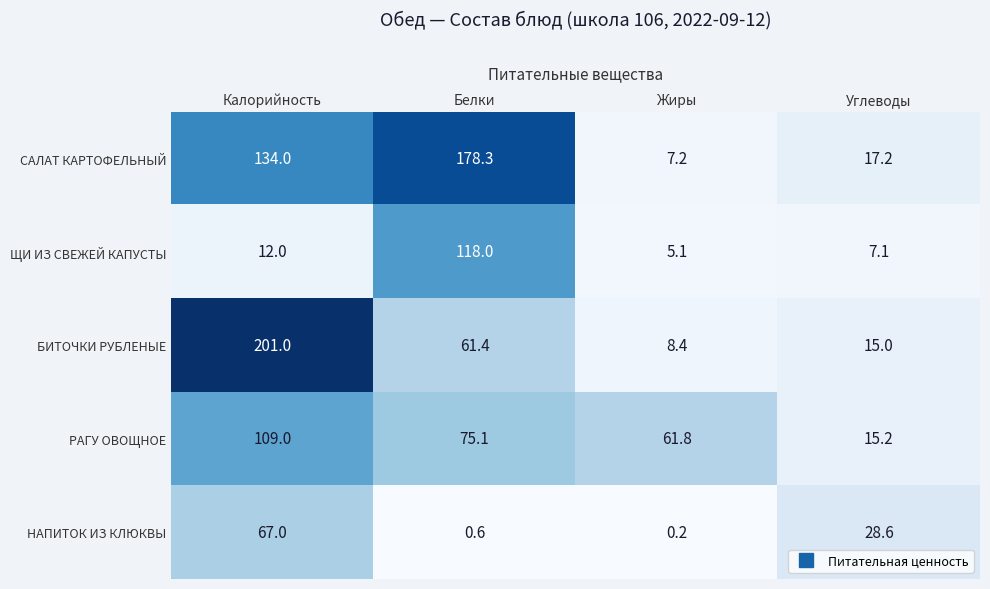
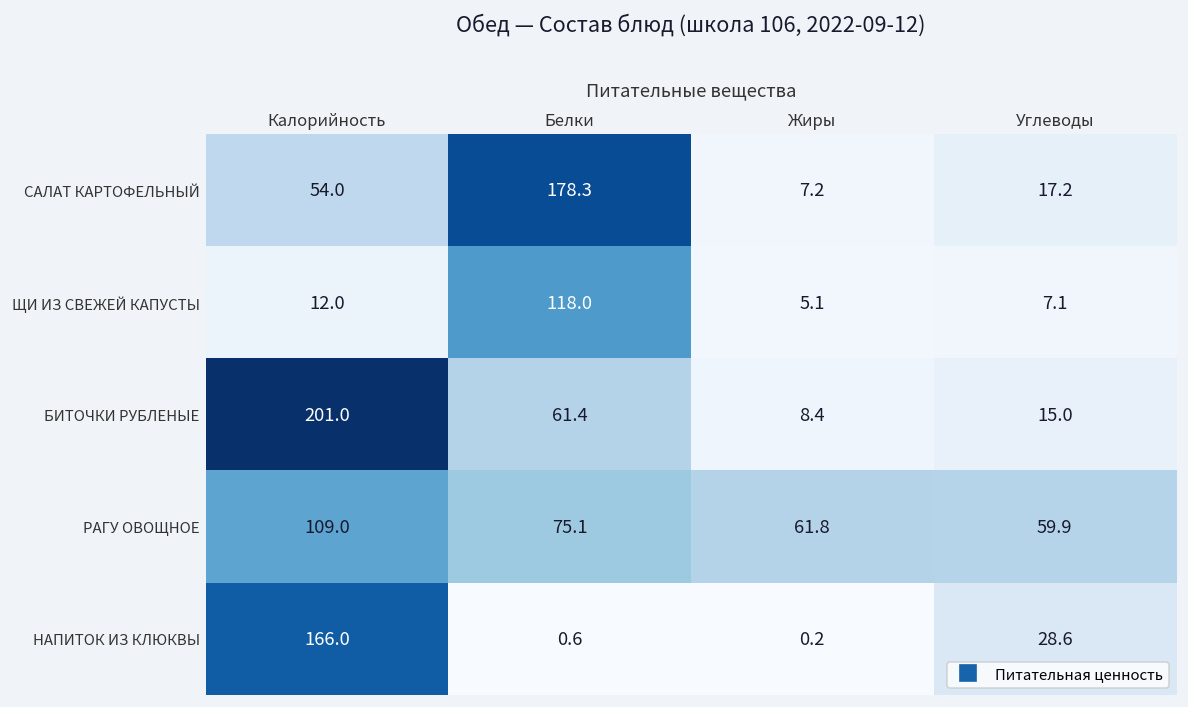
  {
    "САЛАТ КАРТОФЕЛЬНЫЙ": {
-     "Калорийность": 134.0,
+     "Калорийность": 54.0,
      "Белки": 178.3,
      "Жиры": 7.2,
      "Углеводы": 17.2
    },
    "ЩИ ИЗ СВЕЖЕЙ КАПУСТЫ": {
      "Калорийность": 12.0,
      "Белки": 118.0,
      "Жиры": 5.1,
      "Углеводы": 7.1
    },
    "БИТОЧКИ РУБЛЕНЫЕ": {
      "Калорийность": 201.0,
      "Белки": 61.4,
      "Жиры": 8.4,
      "Углеводы": 15.0
    },
    "РАГУ ОВОЩНОЕ": {
      "Калорийность": 109.0,
      "Белки": 75.1,
      "Жиры": 61.8,
-     "Углеводы": 15.2
+     "Углеводы": 59.9
    },
    "НАПИТОК ИЗ КЛЮКВЫ": {
-     "Калорийность": 67.0,
+     "Калорийность": 166.0,
      "Белки": 0.6,
      "Жиры": 0.2,
      "Углеводы": 28.6
    }
  }
